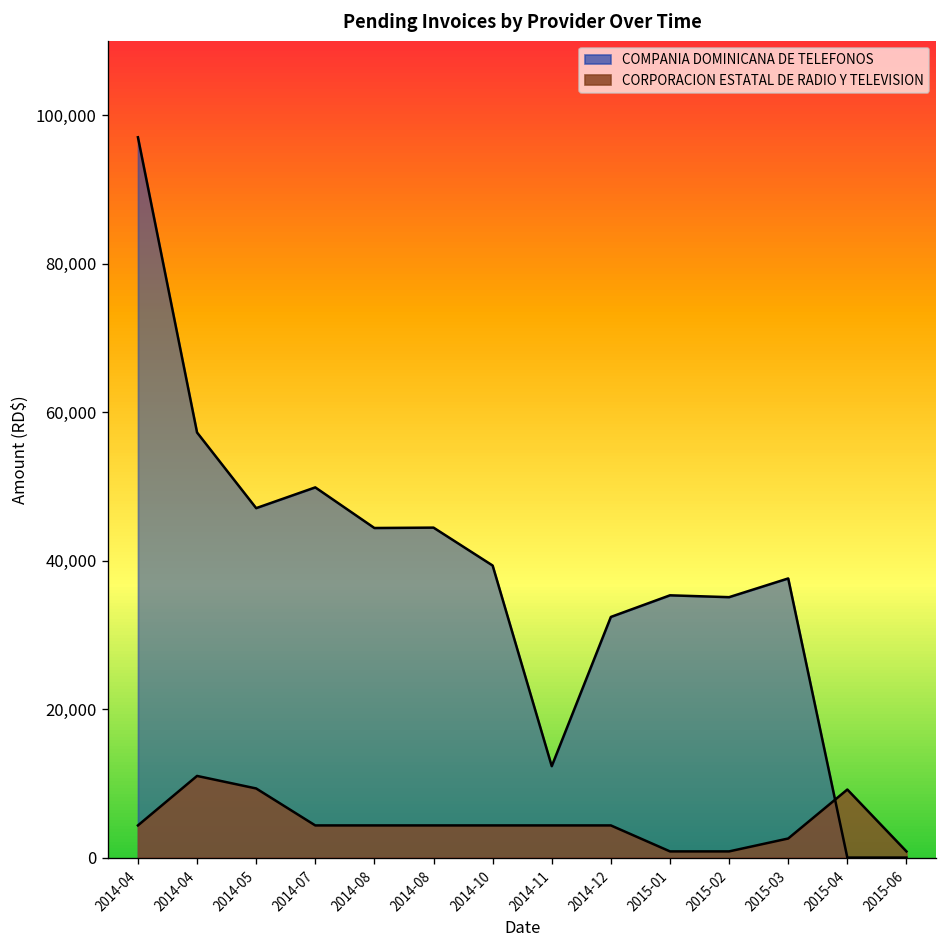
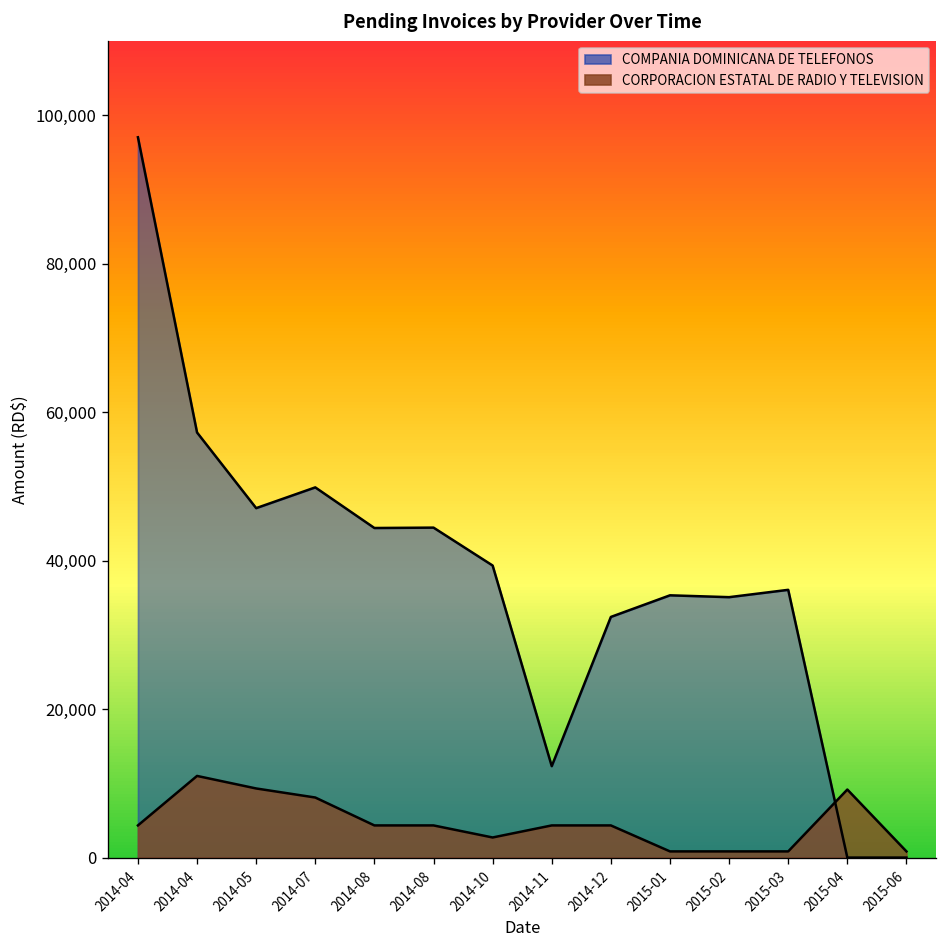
  {
    "COMPANIA DOMINICANA DE TELEFONOS": {
      "2014-05": "47,000",
      "2014-07": "50,000",
      "2014-10": "39,000",
      "2014-11": "12,000",
      "2014-12": "32,000",
      "2015-01": "35,000",
      "2015-02": "35,000",
-     "2015-03": "38,000",
+     "2015-03": "36,000",
      "2015-04": "0",
      "2015-06": "0"
    },
    "CORPORACION ESTATAL DE RADIO Y TELEVISION": {
      "2014-05": "9,000",
-     "2014-07": "4,000",
-     "2014-10": "4,000",
+     "2014-07": "8,000",
+     "2014-10": "3,000",
      "2014-11": "4,000",
      "2014-12": "4,000",
      "2015-01": "1,000",
      "2015-02": "1,000",
-     "2015-03": "3,000",
+     "2015-03": "1,000",
      "2015-04": "9,000",
      "2015-06": "1,000"
    }
  }
